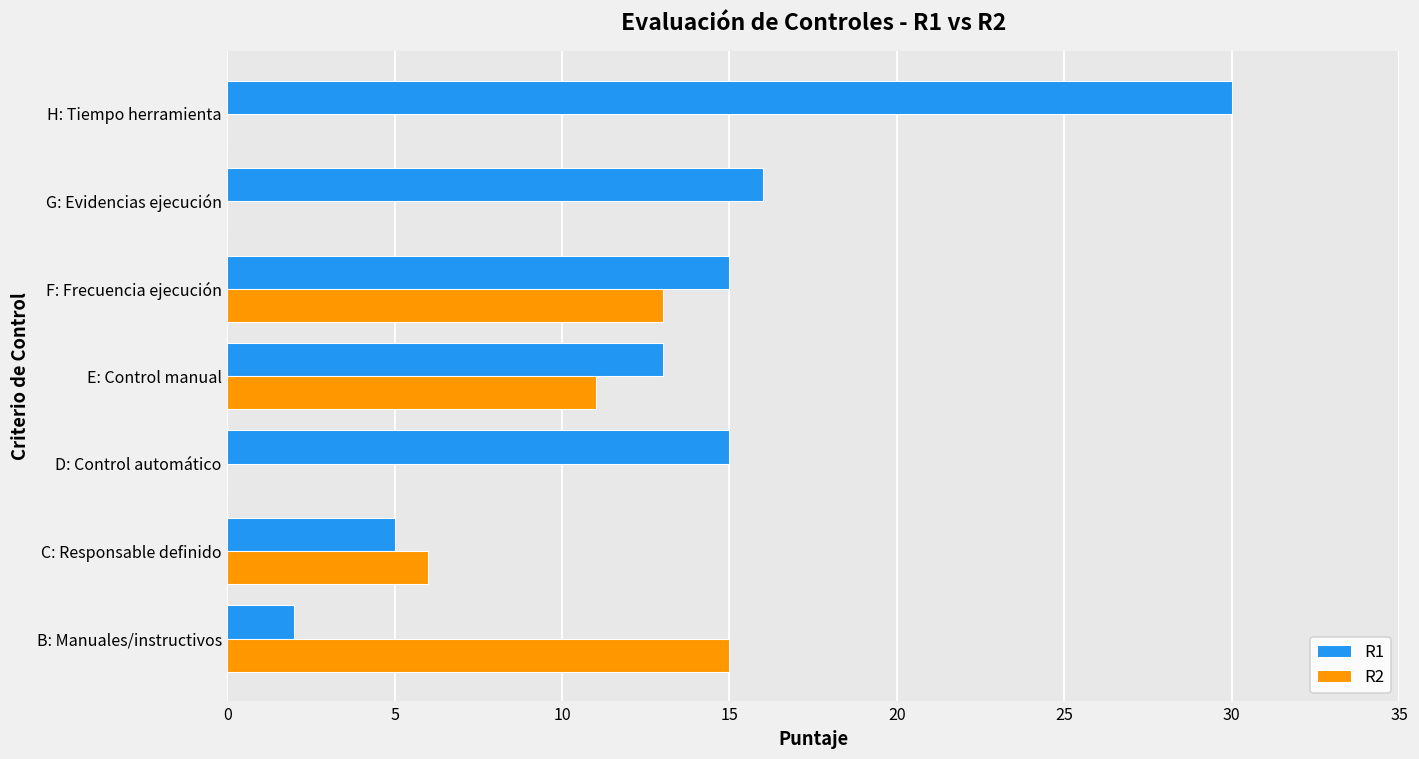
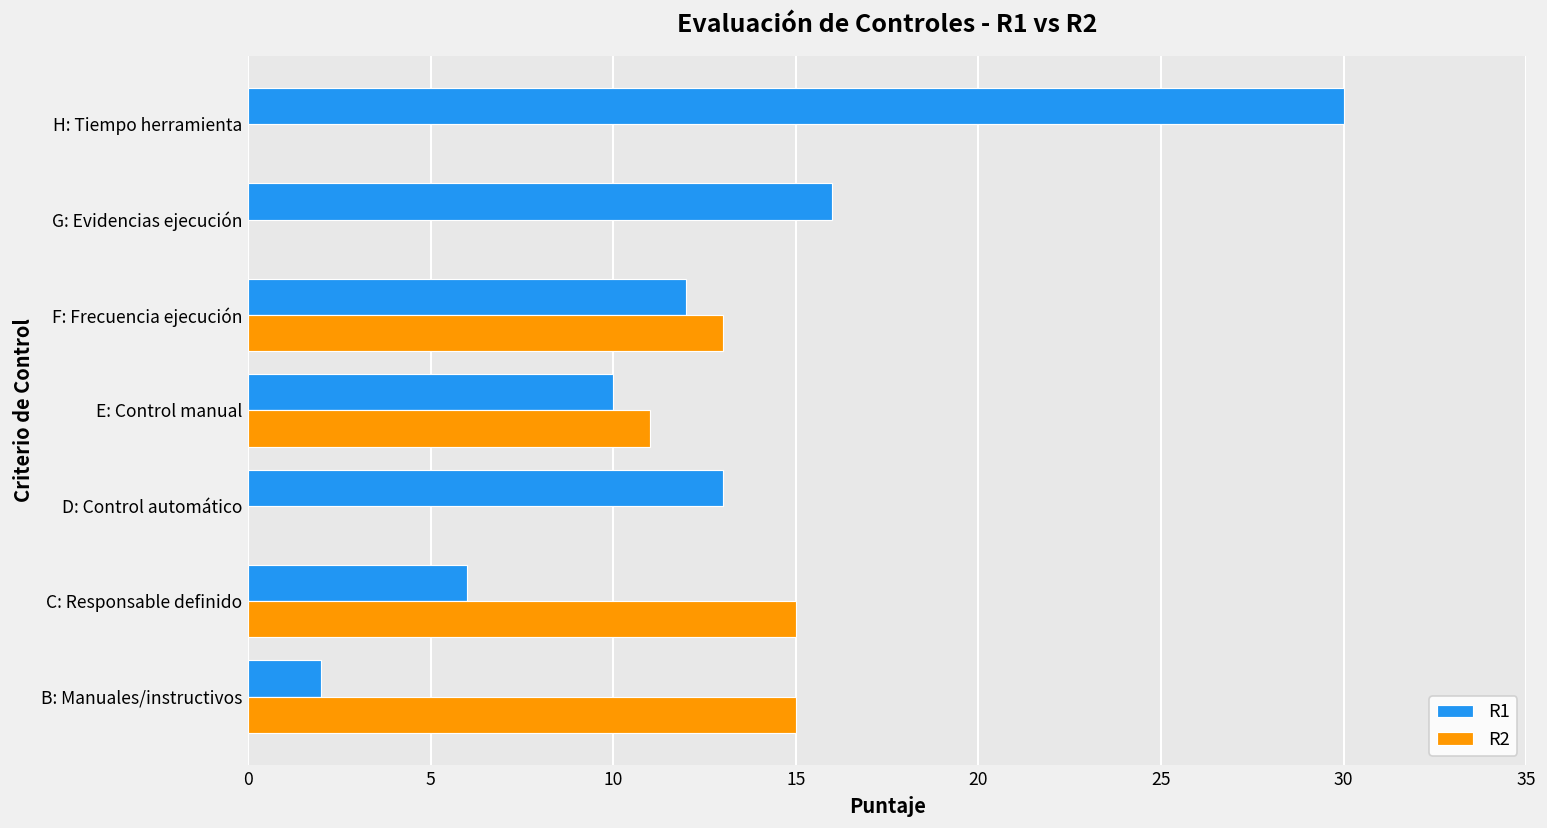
  {
    "R1": {
      "H: Tiempo herramienta": 30,
      "G: Evidencias ejecución": 16,
-     "F: Frecuencia ejecución": 15,
-     "E: Control manual": 13,
-     "D: Control automático": 15,
-     "C: Responsable definido": 5,
+     "F: Frecuencia ejecución": 12,
+     "E: Control manual": 10,
+     "D: Control automático": 13,
+     "C: Responsable definido": 6,
      "B: Manuales/instructivos": 2
    },
    "R2": {
      "H: Tiempo herramienta": 0,
      "G: Evidencias ejecución": 0,
      "F: Frecuencia ejecución": 13,
      "E: Control manual": 11,
      "D: Control automático": 0,
-     "C: Responsable definido": 6,
+     "C: Responsable definido": 15,
      "B: Manuales/instructivos": 15
    }
  }
